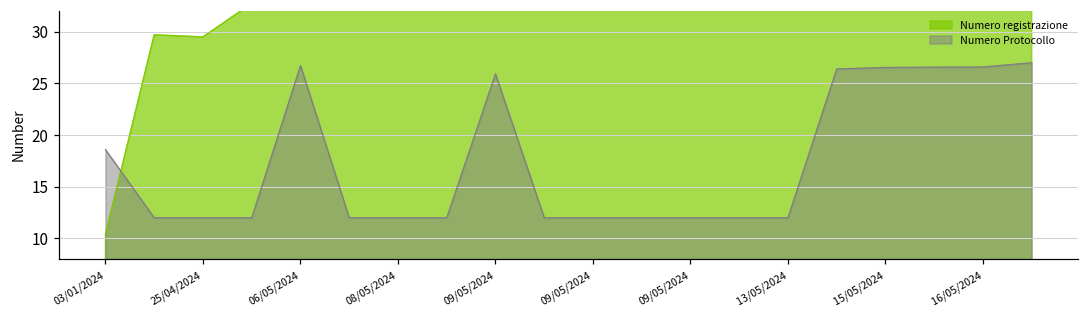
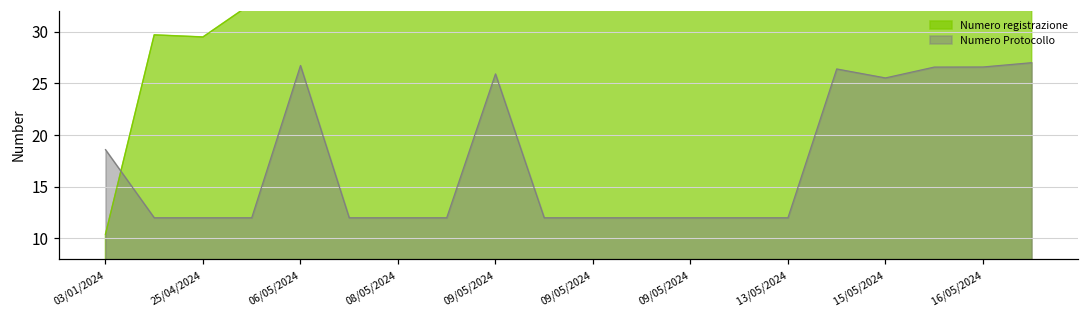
  {
    "Numero registrazione": {
      "03/01/2024": 10
    },
    "Numero Protocollo": {
      "03/01/2024": 19,
      "06/05/2024": 27,
      "13/05/2024": 12,
-     "15/05/2024": 27
+     "15/05/2024": 26
    }
  }
